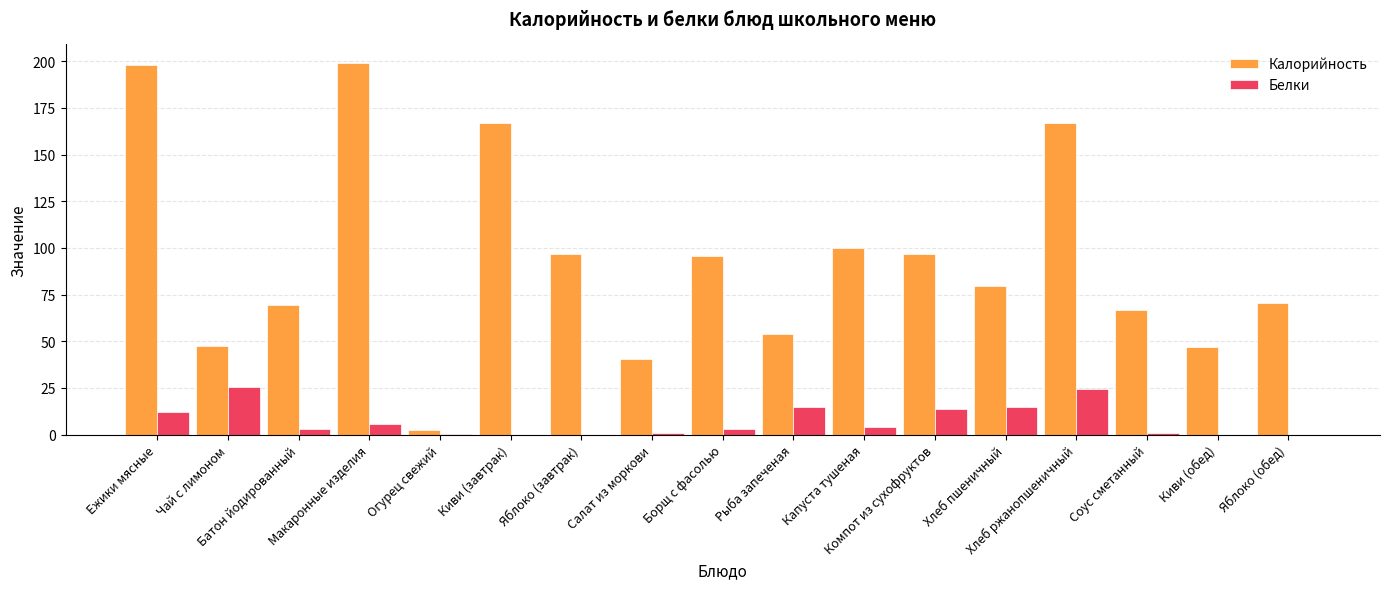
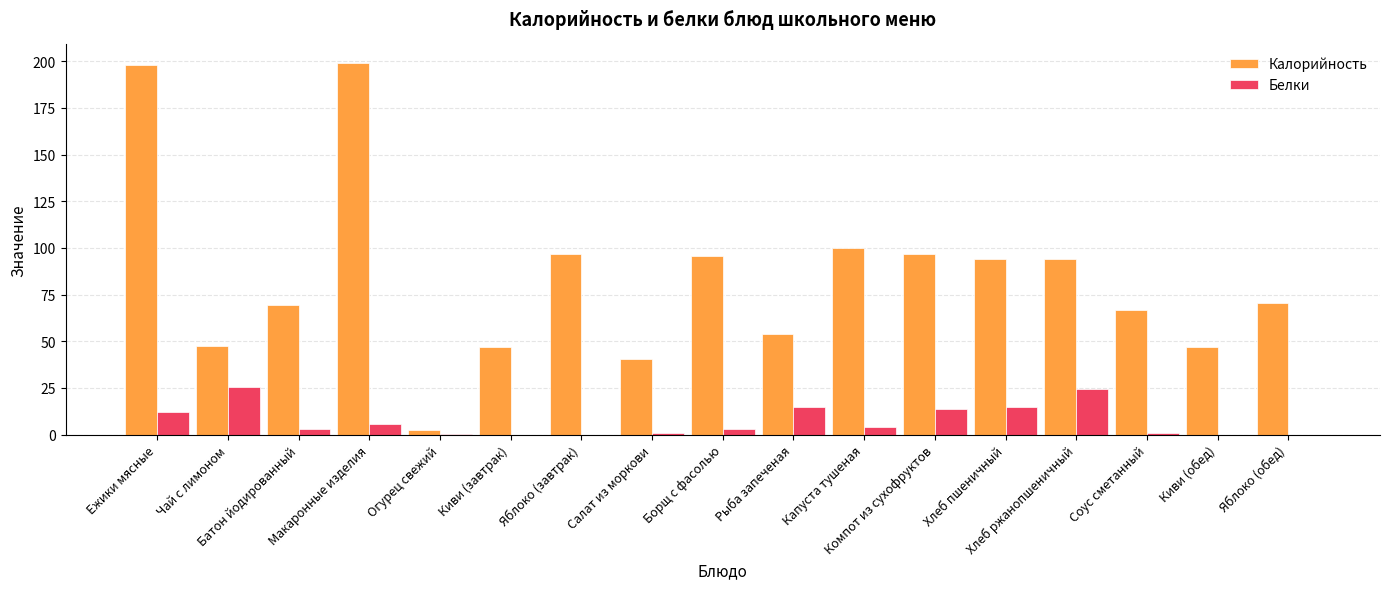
  {
    "Калорийность": {
      "Ежики мясные": 198,
      "Чай с лимоном": 47,
      "Батон йодированный": 70,
      "Макаронные изделия": 199,
      "Огурец свежий": 2,
-     "Киви (завтрак)": 167,
+     "Киви (завтрак)": 47,
      "Яблоко (завтрак)": 97,
      "Салат из моркови": 40,
      "Борщ с фасолью": 96,
      "Рыба запеченая": 54,
      "Капуста тушеная": 100,
      "Компот из сухофруктов": 97,
-     "Хлеб пшеничный": 80,
-     "Хлеб ржанопшеничный": 167,
+     "Хлеб пшеничный": 94,
+     "Хлеб ржанопшеничный": 94,
      "Соус сметанный": 67,
      "Киви (обед)": 47,
      "Яблоко (обед)": 71
    },
    "Белки": {
      "Ежики мясные": 12,
      "Чай с лимоном": 26,
      "Батон йодированный": 3,
      "Макаронные изделия": 6,
      "Киви (завтрак)": 0,
      "Яблоко (завтрак)": 0,
      "Борщ с фасолью": 3,
      "Рыба запеченая": 15,
      "Капуста тушеная": 4,
      "Компот из сухофруктов": 14,
      "Хлеб пшеничный": 15,
      "Хлеб ржанопшеничный": 24,
      "Киви (обед)": 0,
      "Яблоко (обед)": 0
    }
  }
